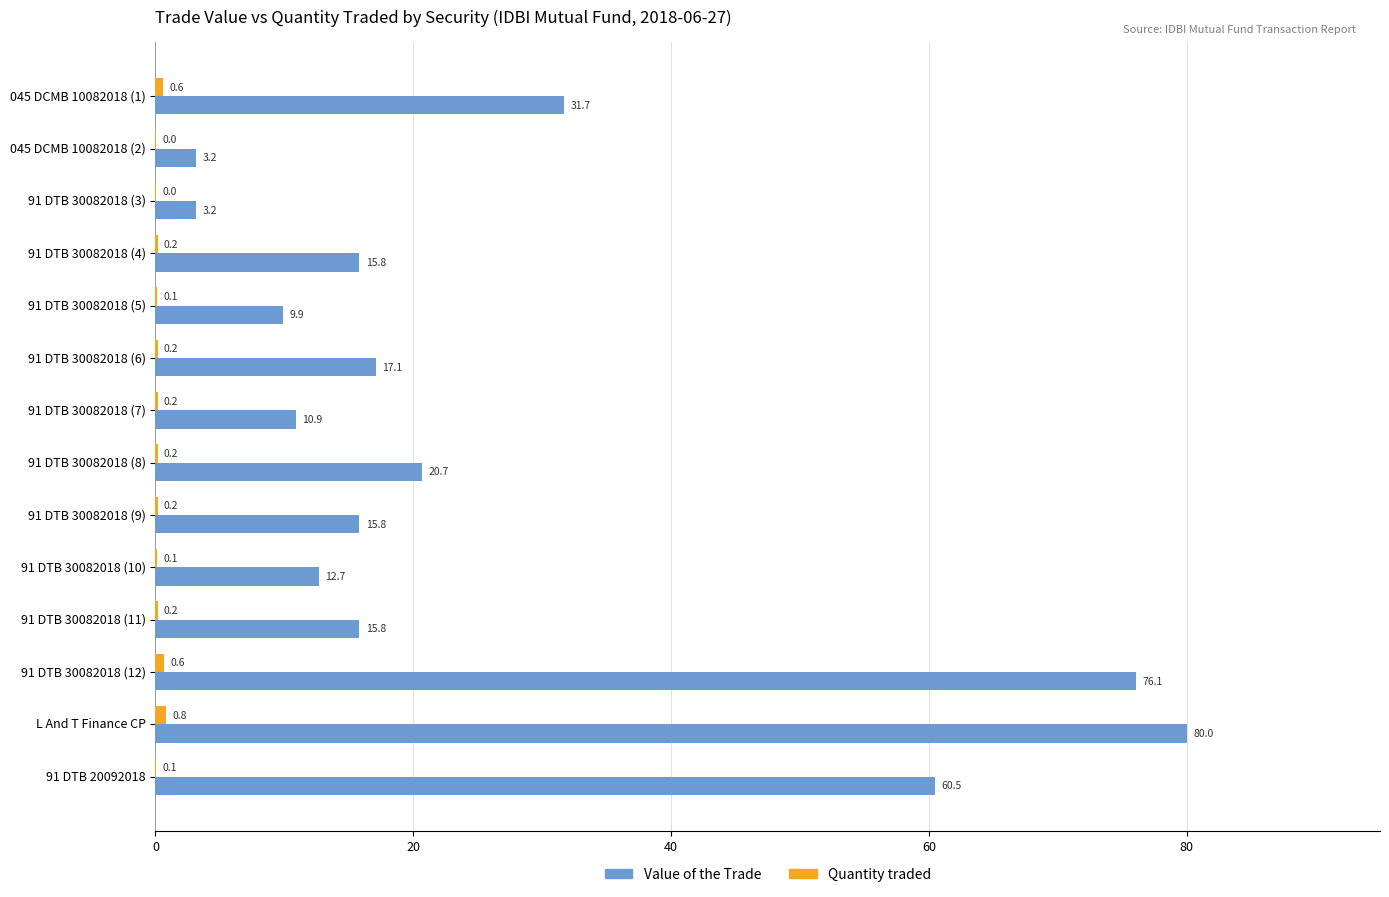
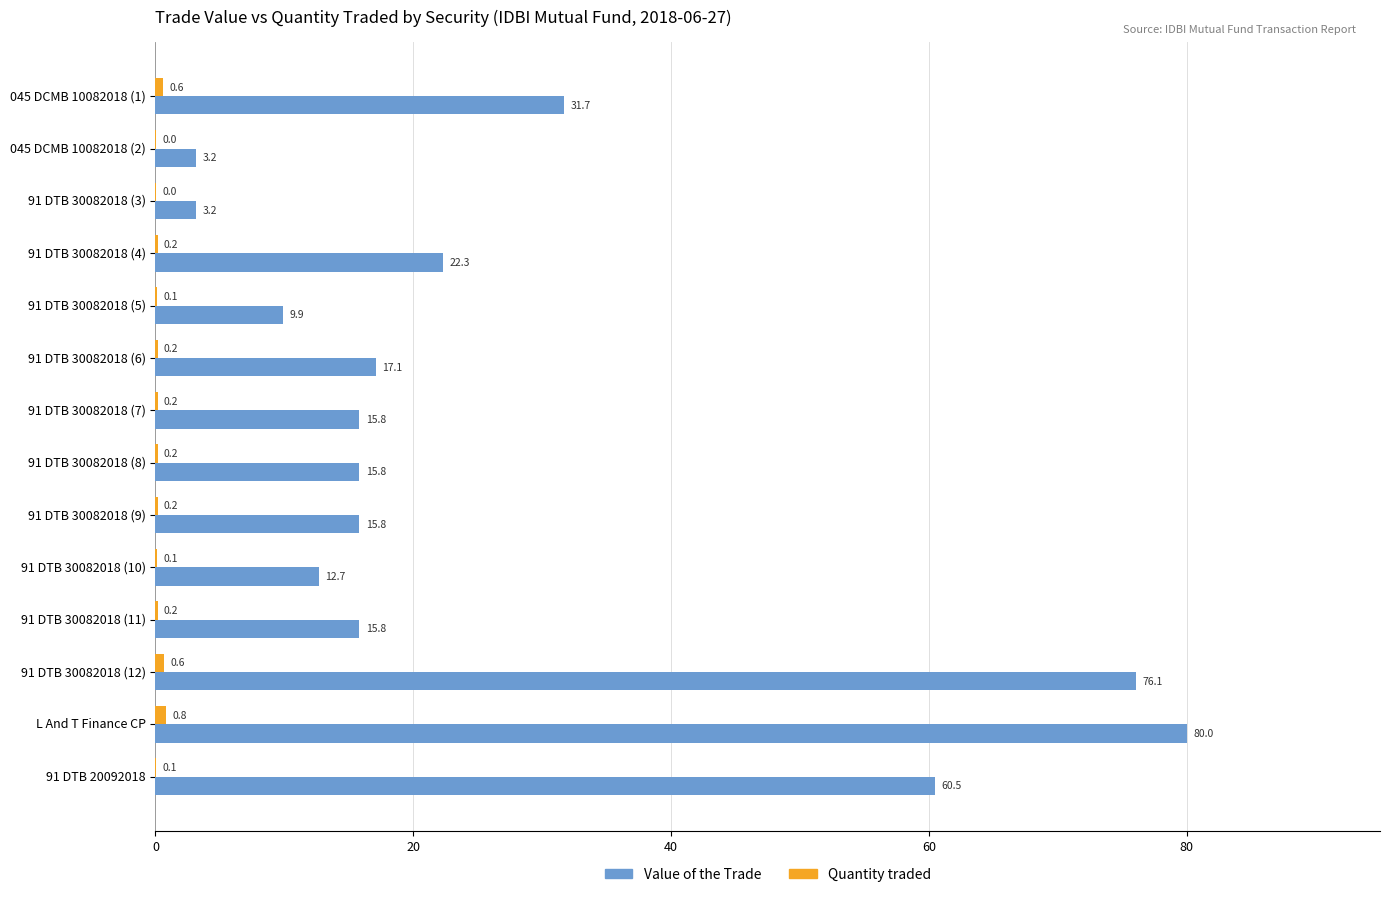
  {
    "Value of the Trade": {
      "045 DCMB 10082018 (1)": 31.7,
      "045 DCMB 10082018 (2)": 3.2,
      "91 DTB 30082018 (3)": 3.2,
-     "91 DTB 30082018 (4)": 15.8,
+     "91 DTB 30082018 (4)": 22.3,
      "91 DTB 30082018 (5)": 9.9,
      "91 DTB 30082018 (6)": 17.1,
-     "91 DTB 30082018 (7)": 10.9,
-     "91 DTB 30082018 (8)": 20.7,
+     "91 DTB 30082018 (7)": 15.8,
+     "91 DTB 30082018 (8)": 15.8,
      "91 DTB 30082018 (9)": 15.8,
      "91 DTB 30082018 (10)": 12.7,
      "91 DTB 30082018 (11)": 15.8,
      "91 DTB 30082018 (12)": 76.1,
      "L And T Finance CP": 80.0,
      "91 DTB 20092018": 60.5
    },
    "Quantity traded": {
      "045 DCMB 10082018 (1)": 0.6,
      "045 DCMB 10082018 (2)": 0.0,
      "91 DTB 30082018 (3)": 0.0,
      "91 DTB 30082018 (4)": 0.2,
      "91 DTB 30082018 (5)": 0.1,
      "91 DTB 30082018 (6)": 0.2,
      "91 DTB 30082018 (7)": 0.2,
      "91 DTB 30082018 (8)": 0.2,
      "91 DTB 30082018 (9)": 0.2,
      "91 DTB 30082018 (10)": 0.1,
      "91 DTB 30082018 (11)": 0.2,
      "91 DTB 30082018 (12)": 0.6,
      "L And T Finance CP": 0.8,
      "91 DTB 20092018": 0.1
    }
  }
